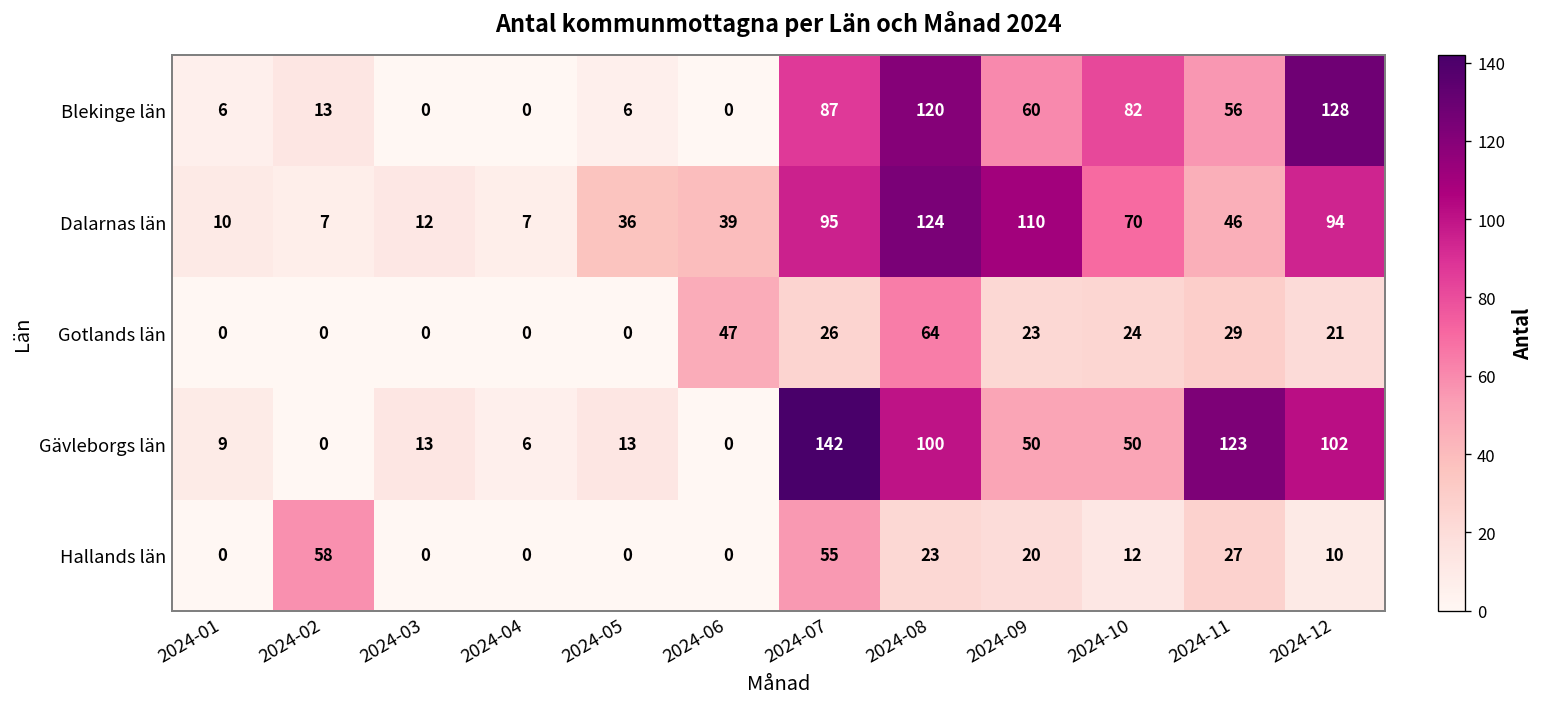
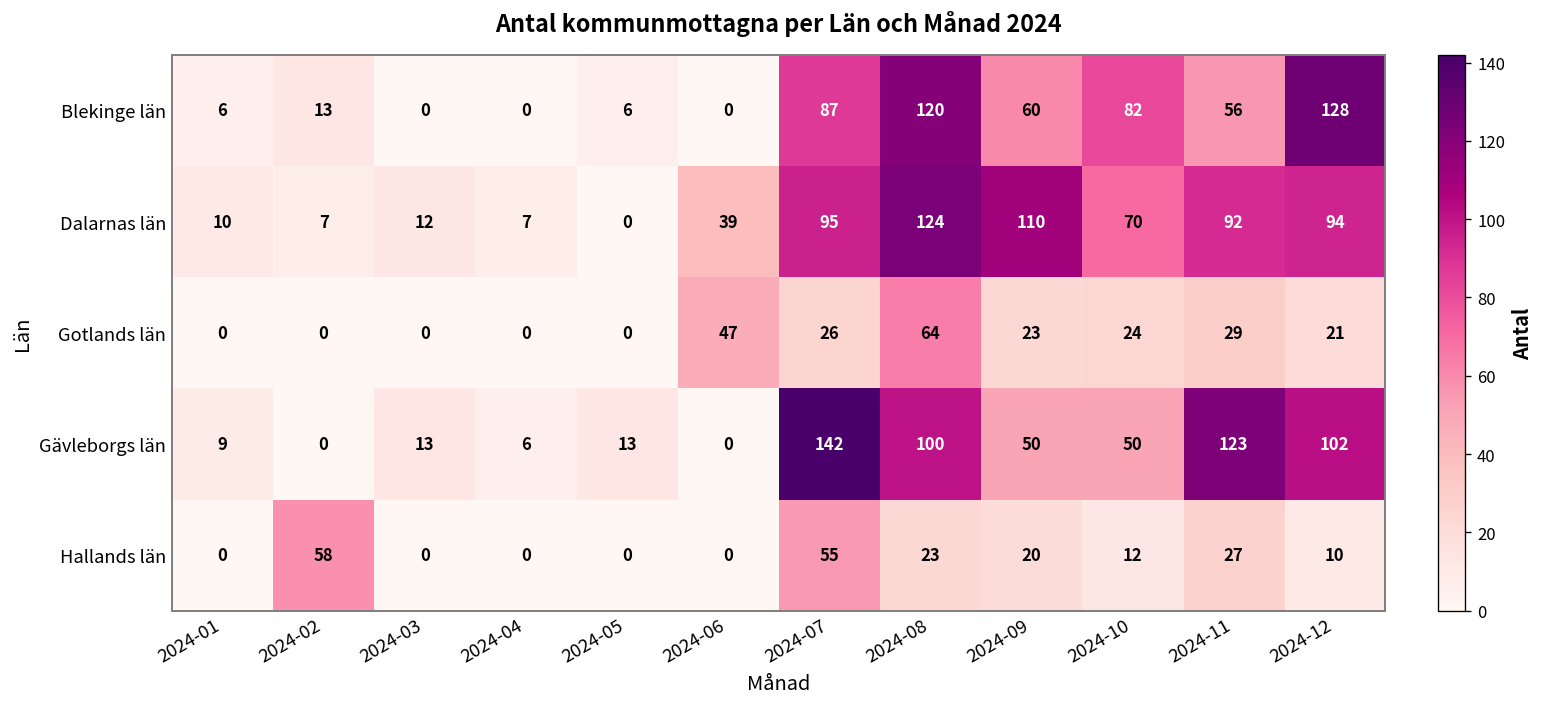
  {
    "Blekinge län": {
      "2024-01": 6,
      "2024-02": 13,
      "2024-03": 0,
      "2024-04": 0,
      "2024-05": 6,
      "2024-06": 0,
      "2024-07": 87,
      "2024-08": 120,
      "2024-09": 60,
      "2024-10": 82,
      "2024-11": 56,
      "2024-12": 128
    },
    "Dalarnas län": {
      "2024-01": 10,
      "2024-02": 7,
      "2024-03": 12,
      "2024-04": 7,
-     "2024-05": 36,
+     "2024-05": 0,
      "2024-06": 39,
      "2024-07": 95,
      "2024-08": 124,
      "2024-09": 110,
      "2024-10": 70,
-     "2024-11": 46,
+     "2024-11": 92,
      "2024-12": 94
    },
    "Gotlands län": {
      "2024-01": 0,
      "2024-02": 0,
      "2024-03": 0,
      "2024-04": 0,
      "2024-05": 0,
      "2024-06": 47,
      "2024-07": 26,
      "2024-08": 64,
      "2024-09": 23,
      "2024-10": 24,
      "2024-11": 29,
      "2024-12": 21
    },
    "Gävleborgs län": {
      "2024-01": 9,
      "2024-02": 0,
      "2024-03": 13,
      "2024-04": 6,
      "2024-05": 13,
      "2024-06": 0,
      "2024-07": 142,
      "2024-08": 100,
      "2024-09": 50,
      "2024-10": 50,
      "2024-11": 123,
      "2024-12": 102
    },
    "Hallands län": {
      "2024-01": 0,
      "2024-02": 58,
      "2024-03": 0,
      "2024-04": 0,
      "2024-05": 0,
      "2024-06": 0,
      "2024-07": 55,
      "2024-08": 23,
      "2024-09": 20,
      "2024-10": 12,
      "2024-11": 27,
      "2024-12": 10
    }
  }
